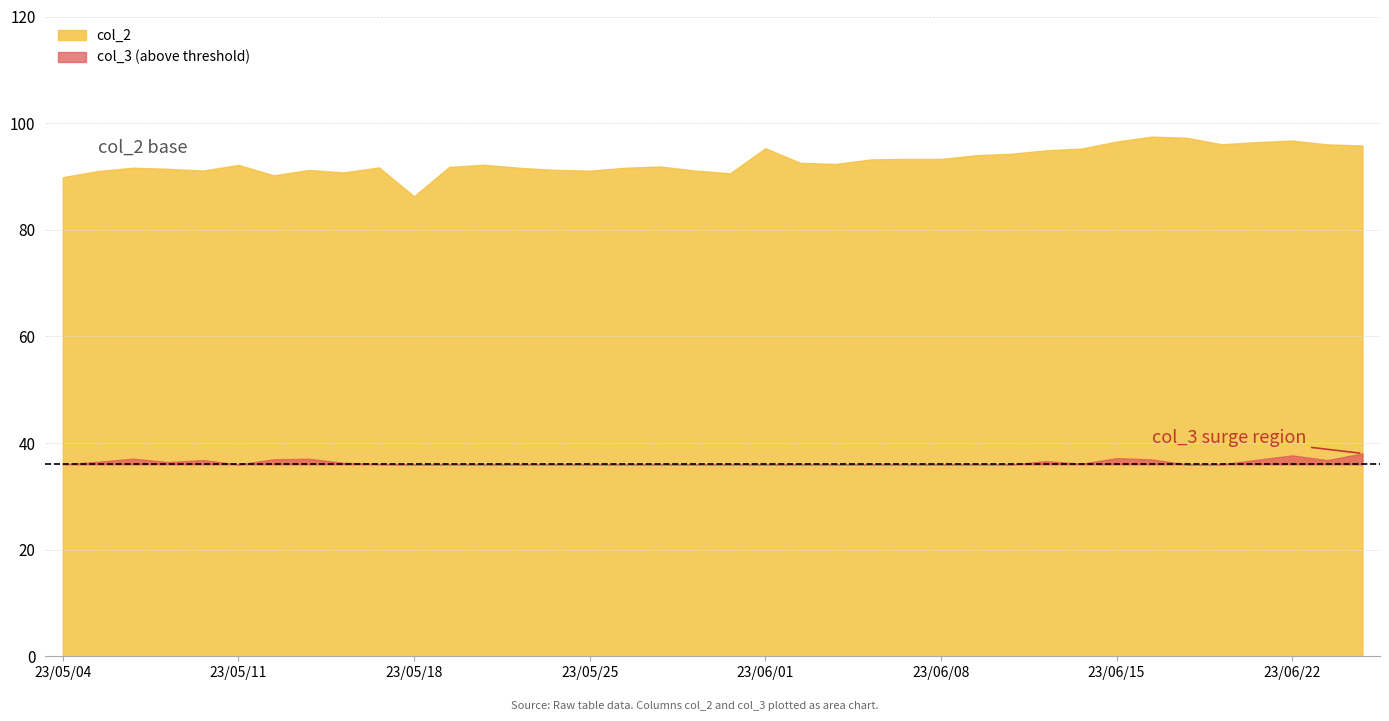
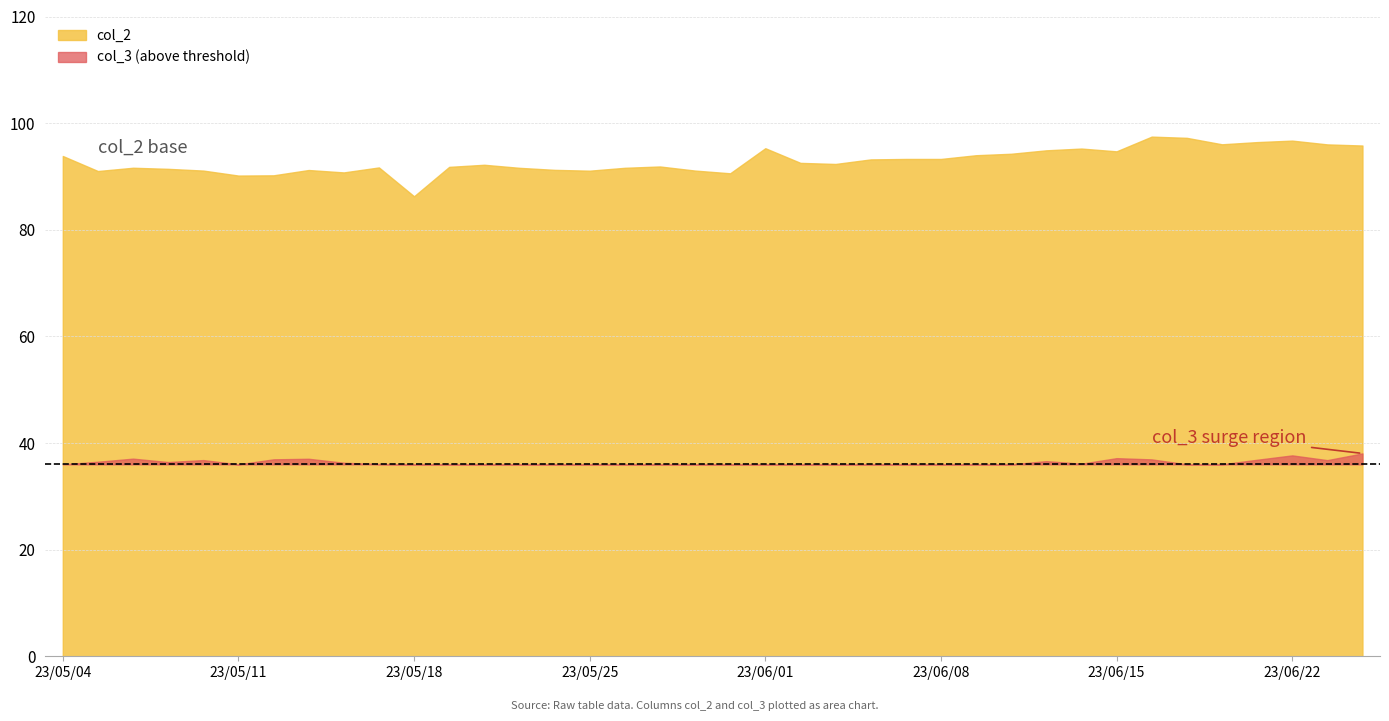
  {
    "col_2": {
-     "23/05/04": 90,
-     "23/05/11": 92,
+     "23/05/04": 94,
+     "23/05/11": 90,
      "23/05/18": 86,
      "23/05/25": 91,
      "23/06/01": 95,
      "23/06/08": 93,
-     "23/06/15": 97,
+     "23/06/15": 95,
      "23/06/22": 97
    },
    "col_3 (above threshold)": {
      "23/06/15": 37
    }
  }
